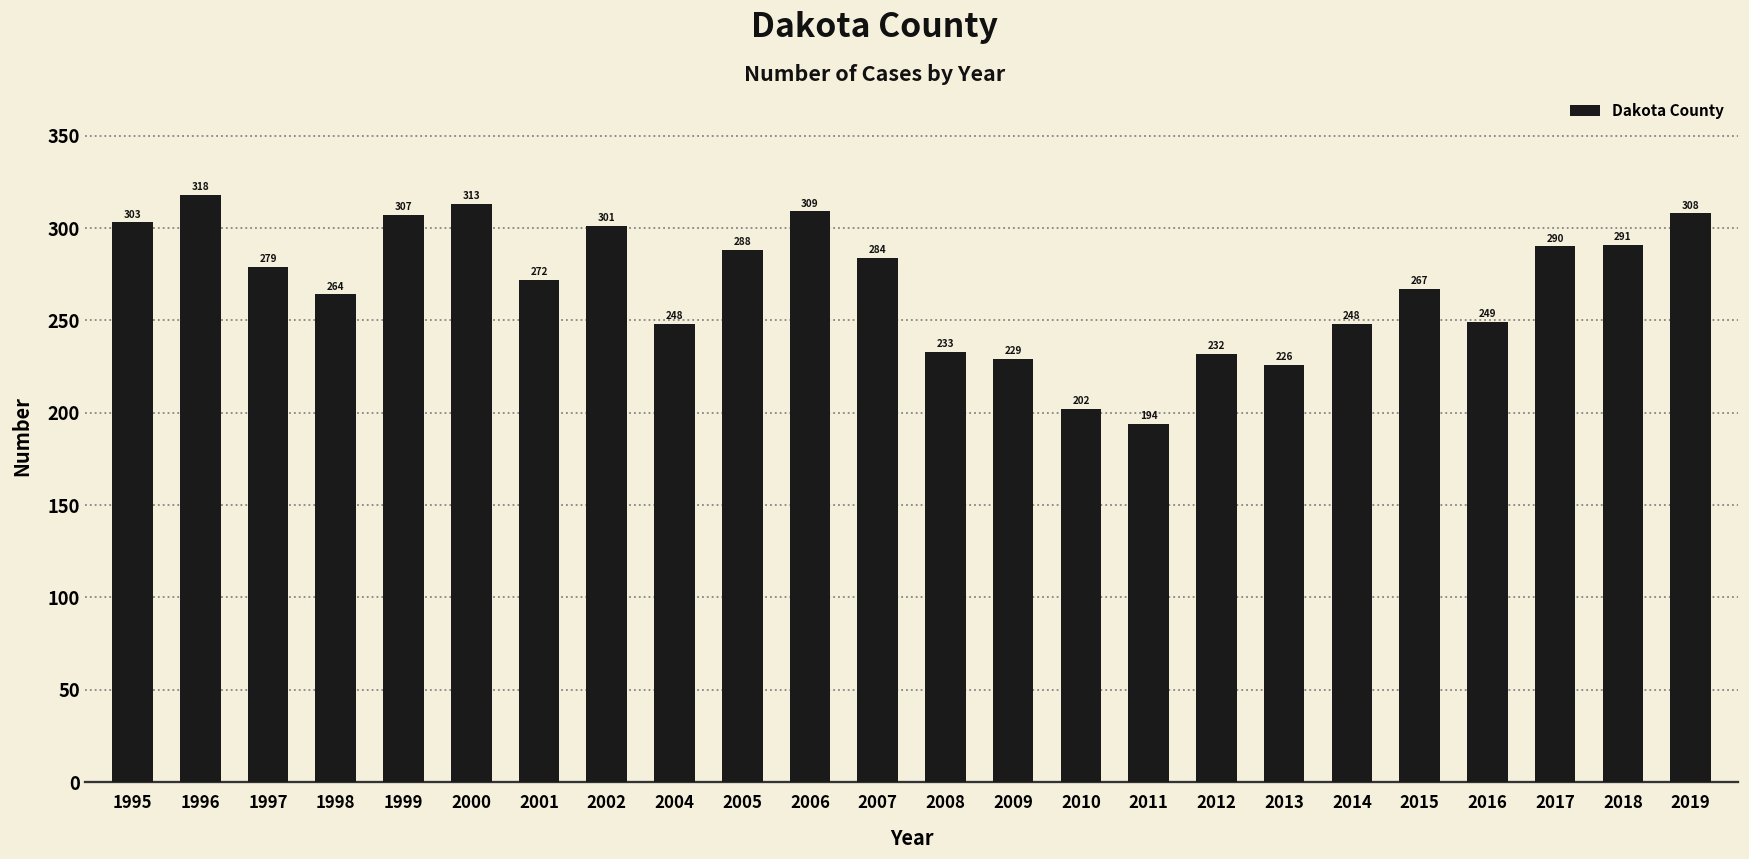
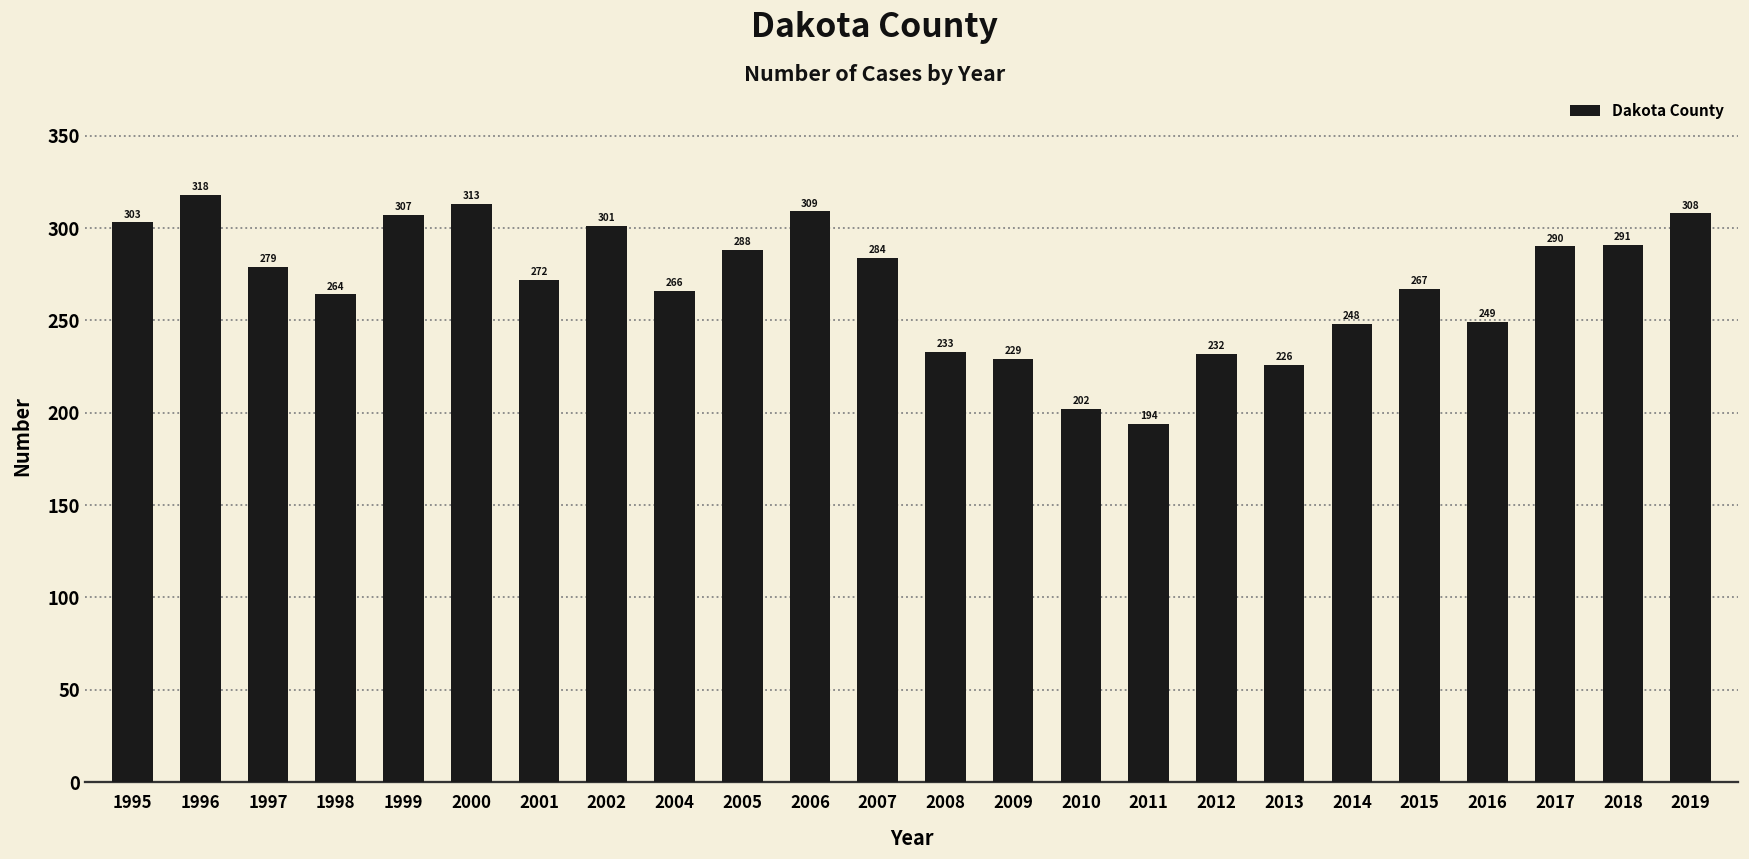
  {
    "1995": 303,
    "1996": 318,
    "1997": 279,
    "1998": 264,
    "1999": 307,
    "2000": 313,
    "2001": 272,
    "2002": 301,
-   "2004": 248,
+   "2004": 266,
    "2005": 288,
    "2006": 309,
    "2007": 284,
    "2008": 233,
    "2009": 229,
    "2010": 202,
    "2011": 194,
    "2012": 232,
    "2013": 226,
    "2014": 248,
    "2015": 267,
    "2016": 249,
    "2017": 290,
    "2018": 291,
    "2019": 308
  }
